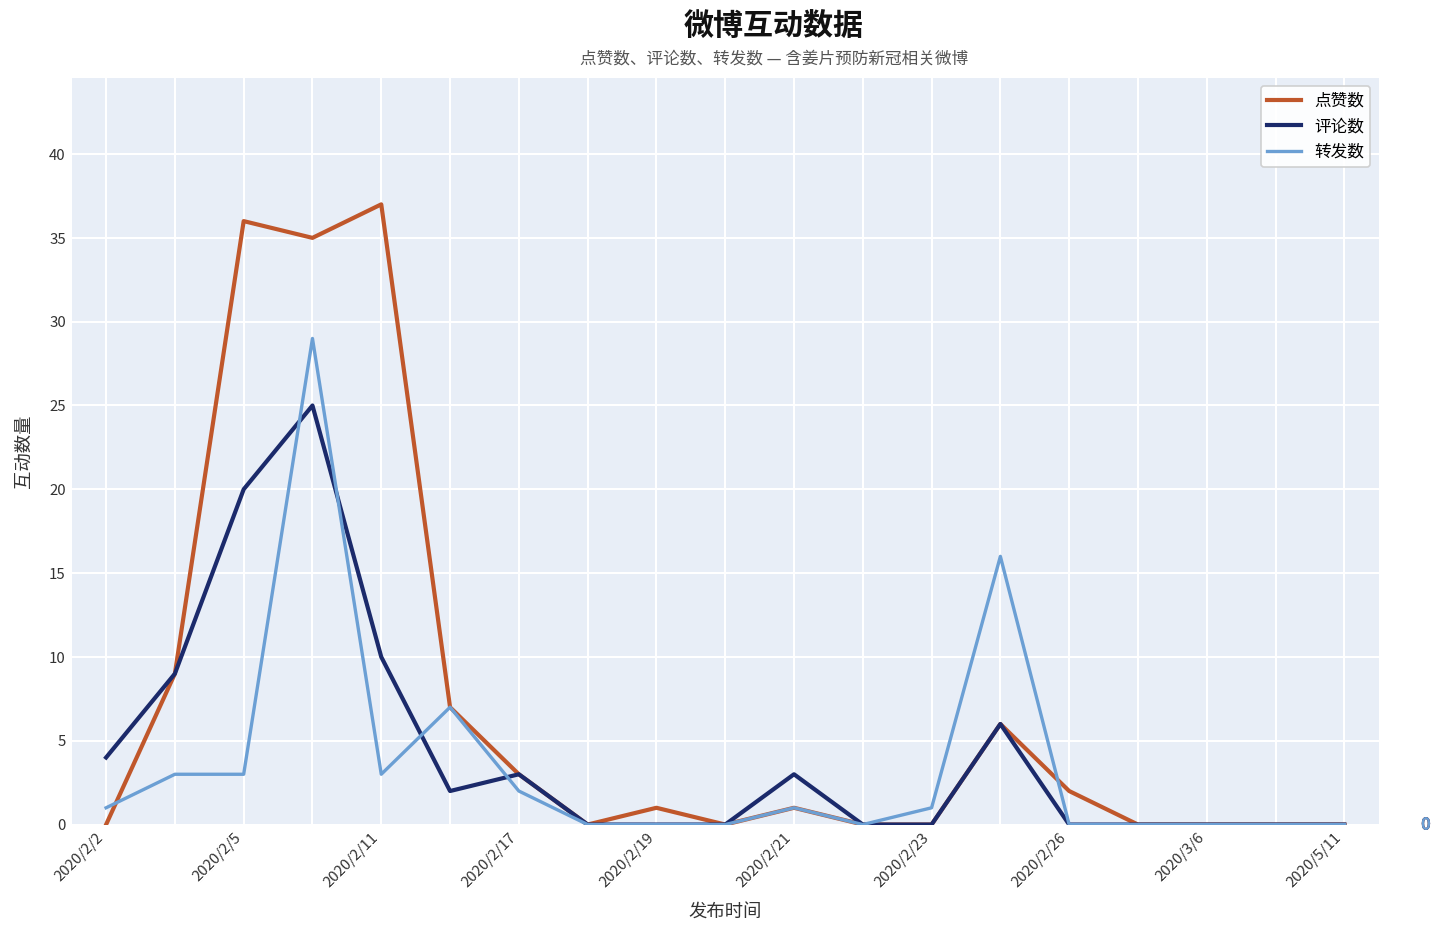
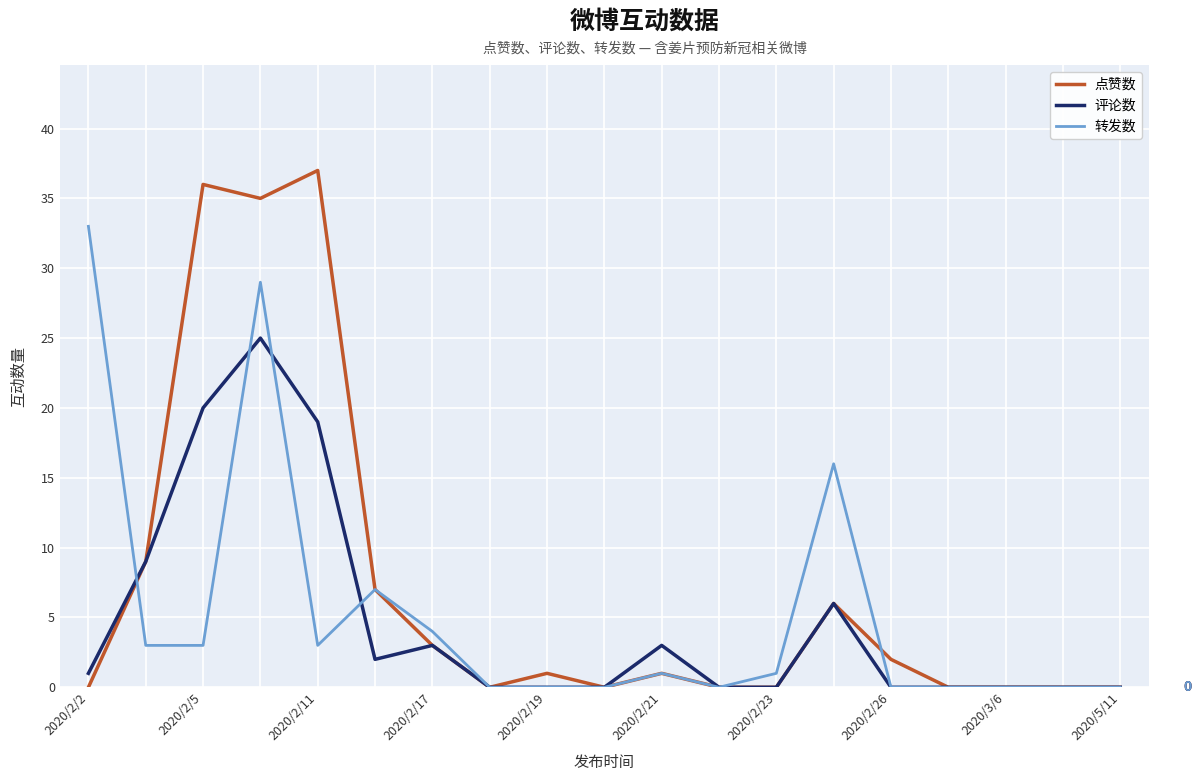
  {
    "点赞数": {
      "2020/2/2": 0,
      "2020/2/5": 36,
      "2020/2/11": 37,
      "2020/2/19": 1,
      "2020/2/26": 2
    },
    "评论数": {
-     "2020/2/2": 4,
+     "2020/2/2": 1,
      "2020/2/5": 20,
-     "2020/2/11": 10,
+     "2020/2/11": 19,
      "2020/2/21": 3
    },
    "转发数": {
-     "2020/2/2": 1,
+     "2020/2/2": 33,
      "2020/2/5": 3,
      "2020/2/11": 3,
-     "2020/2/17": 2,
+     "2020/2/17": 4,
      "2020/2/23": 1
    }
  }
